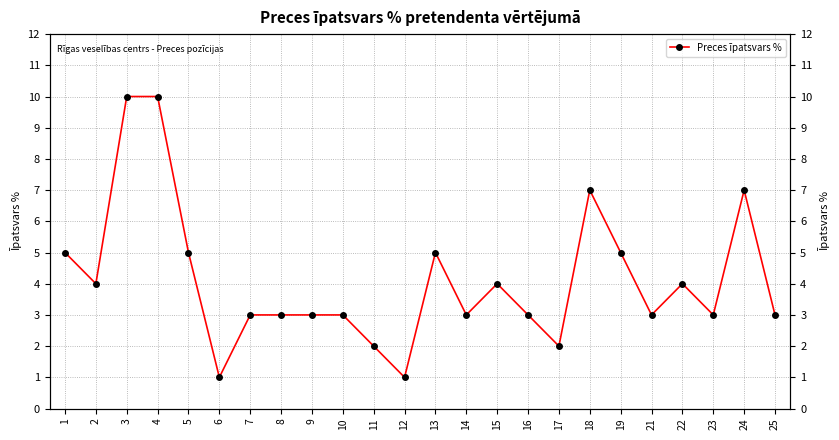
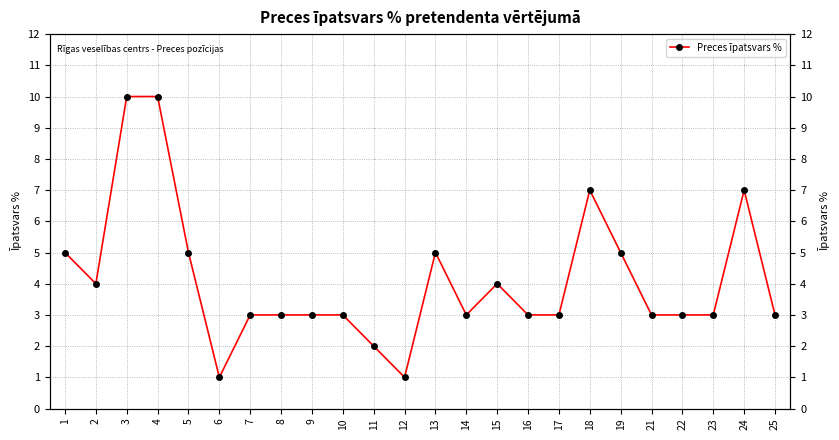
  {
    "1": 5,
    "2": 4,
    "3": 10,
    "4": 10,
    "5": 5,
    "6": 1,
    "7": 3,
    "8": 3,
    "9": 3,
    "10": 3,
    "11": 2,
    "12": 1,
    "13": 5,
    "14": 3,
    "15": 4,
    "16": 3,
-   "17": 2,
+   "17": 3,
    "18": 7,
    "19": 5,
    "21": 3,
-   "22": 4,
+   "22": 3,
    "23": 3,
    "24": 7,
    "25": 3
  }
